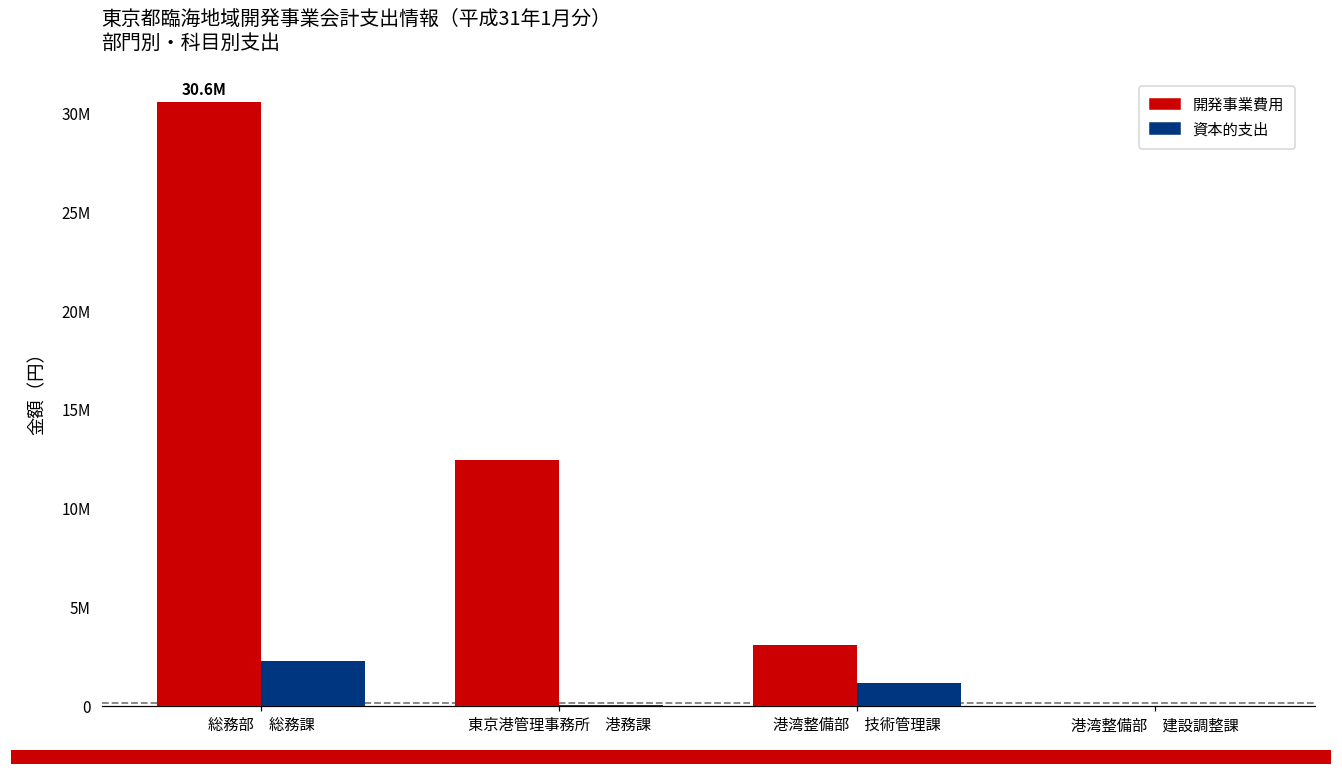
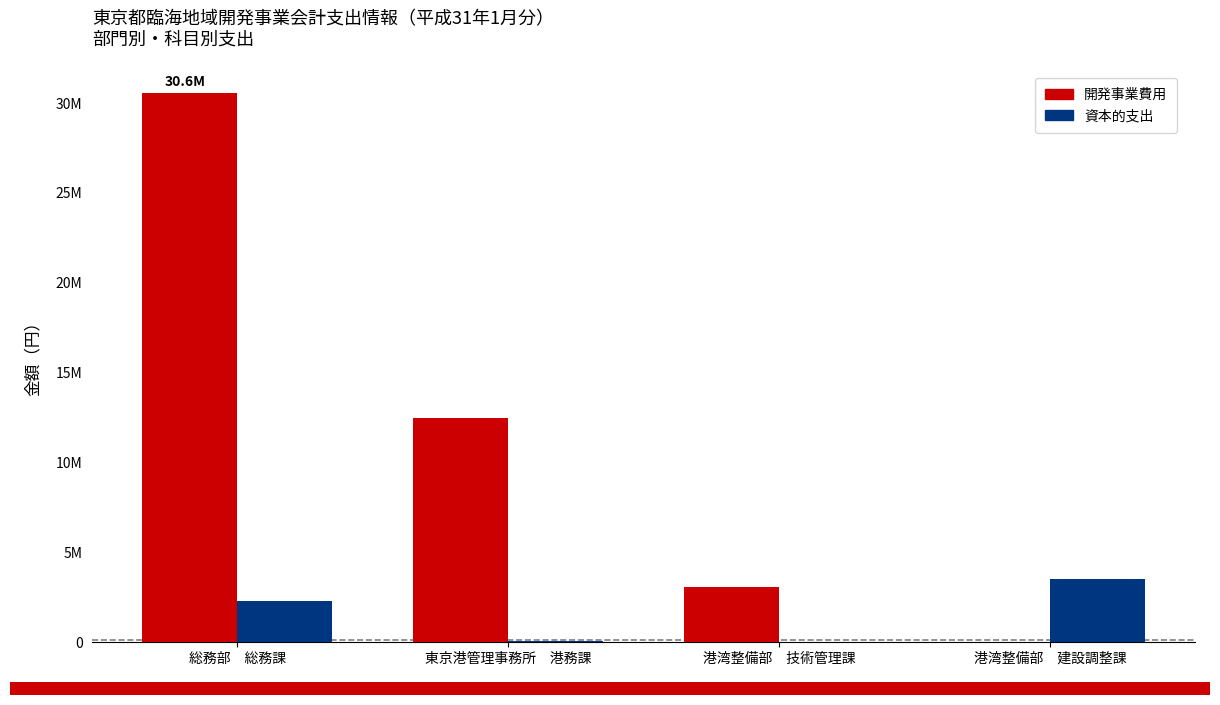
  {
    "開発事業費用": {
      "総務部 総務課": "30.6M"
    },
    "資本的支出": {
      "総務部 総務課": "2300000",
-     "港湾整備部 技術管理課": "1200000",
-     "港湾整備部 建設調整課": "0"
+     "港湾整備部 技術管理課": "0",
+     "港湾整備部 建設調整課": "3500000"
    }
  }
